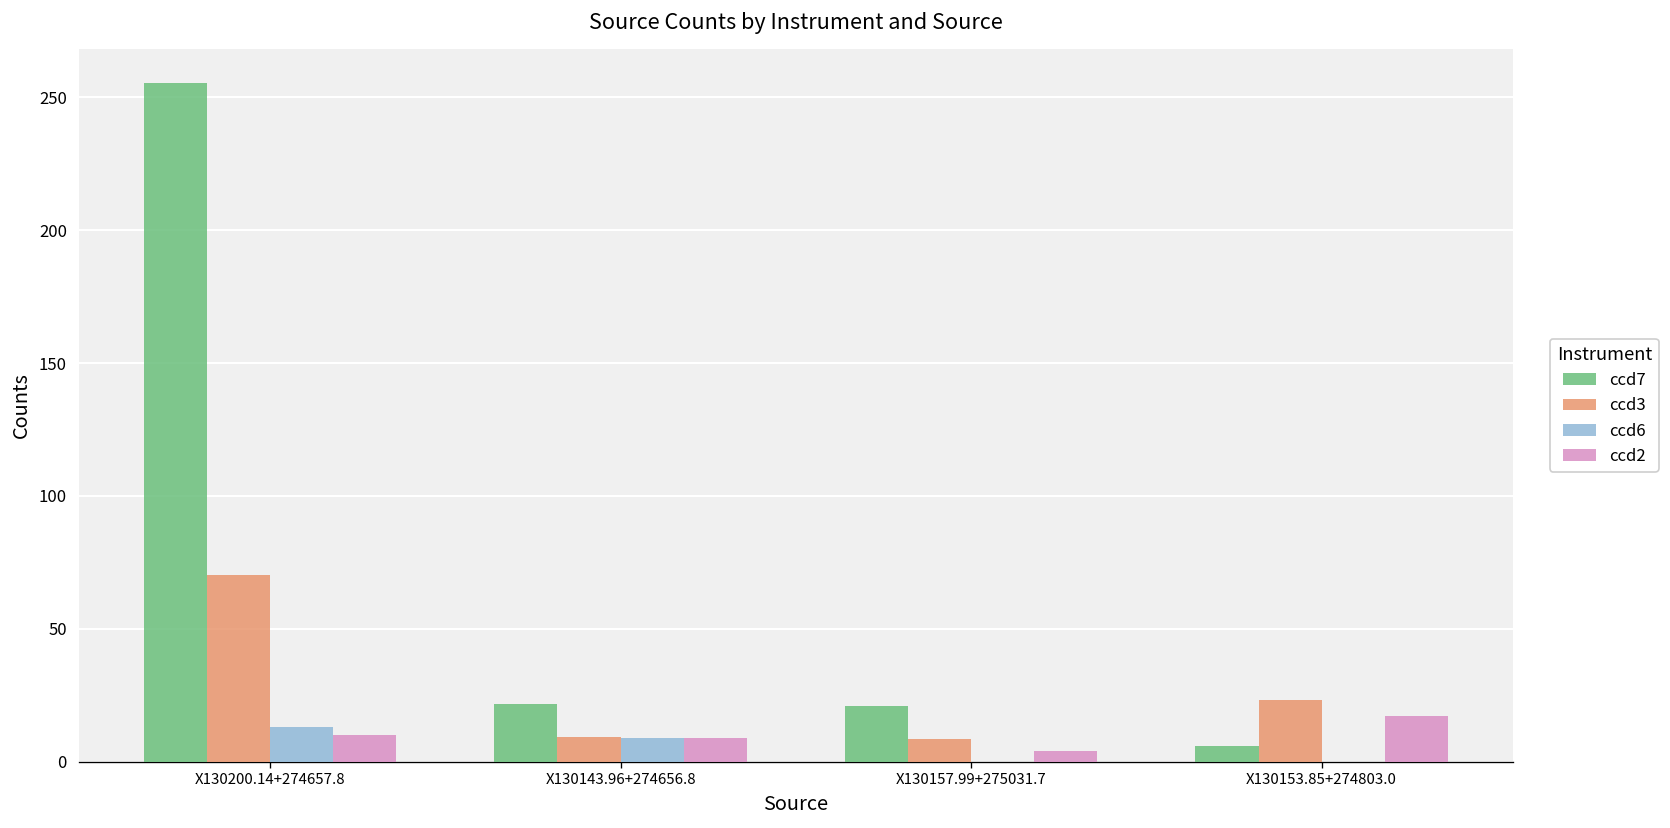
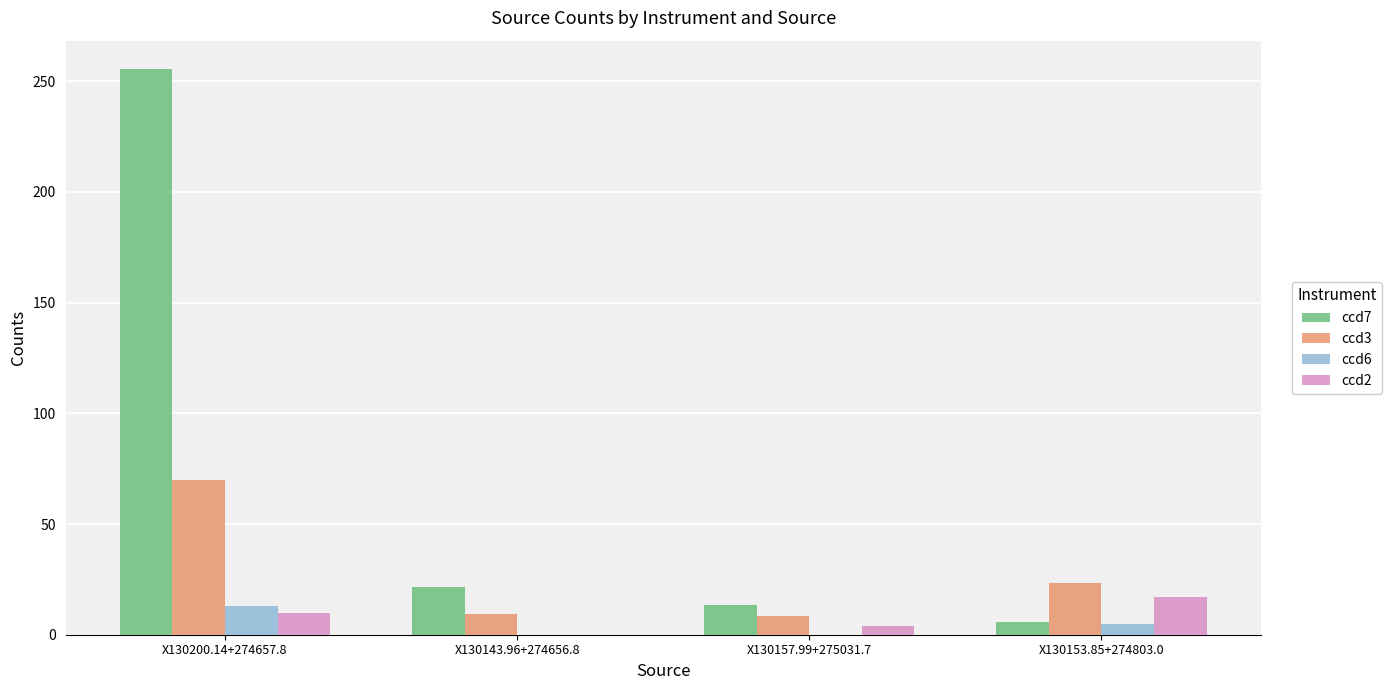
  {
    "ccd7": {
      "X130200.14+274657.8": 256,
      "X130143.96+274656.8": 22,
-     "X130157.99+275031.7": 21,
+     "X130157.99+275031.7": 13,
      "X130153.85+274803.0": 6
    },
    "ccd3": {
      "X130200.14+274657.8": 70,
      "X130143.96+274656.8": 9,
      "X130157.99+275031.7": 9,
      "X130153.85+274803.0": 23
    },
    "ccd6": {
      "X130200.14+274657.8": 13,
-     "X130143.96+274656.8": 9,
+     "X130143.96+274656.8": 0,
      "X130157.99+275031.7": 0,
-     "X130153.85+274803.0": 0
+     "X130153.85+274803.0": 5
    },
    "ccd2": {
      "X130200.14+274657.8": 10,
-     "X130143.96+274656.8": 9,
+     "X130143.96+274656.8": 0,
      "X130157.99+275031.7": 4,
      "X130153.85+274803.0": 17
    }
  }
